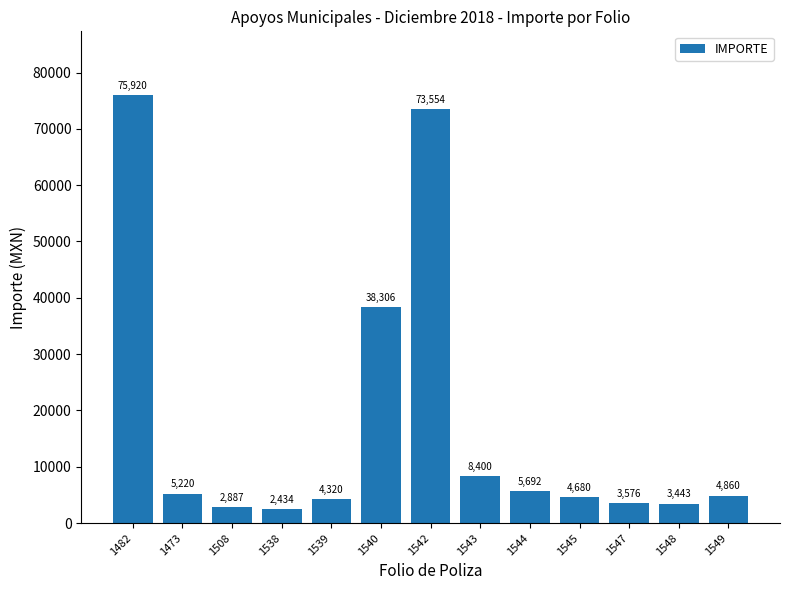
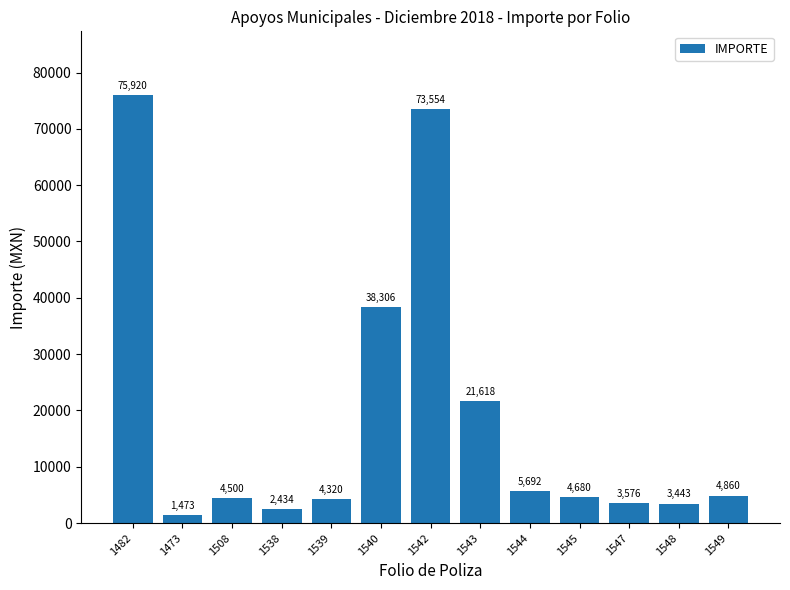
  {
    "1482": "75,920",
-   "1473": "5,220",
-   "1508": "2,887",
+   "1473": "1,473",
+   "1508": "4,500",
    "1538": "2,434",
    "1539": "4,320",
    "1540": "38,306",
    "1542": "73,554",
-   "1543": "8,400",
+   "1543": "21,618",
    "1544": "5,692",
    "1545": "4,680",
    "1547": "3,576",
    "1548": "3,443",
    "1549": "4,860"
  }
